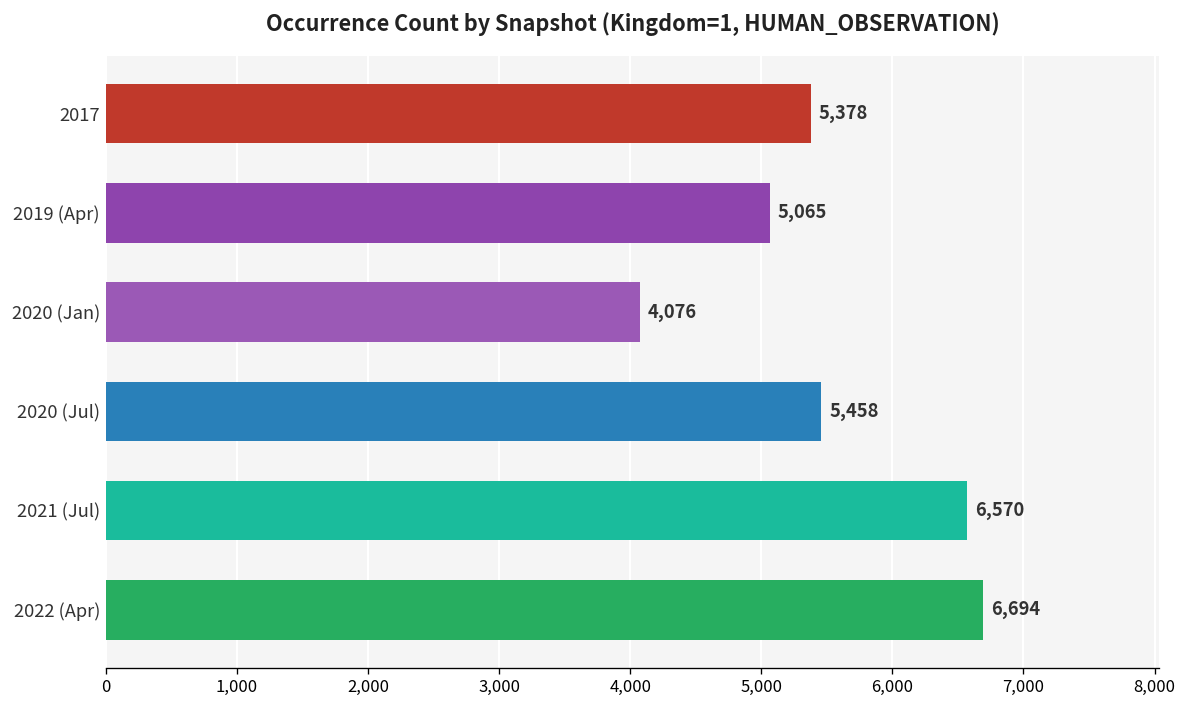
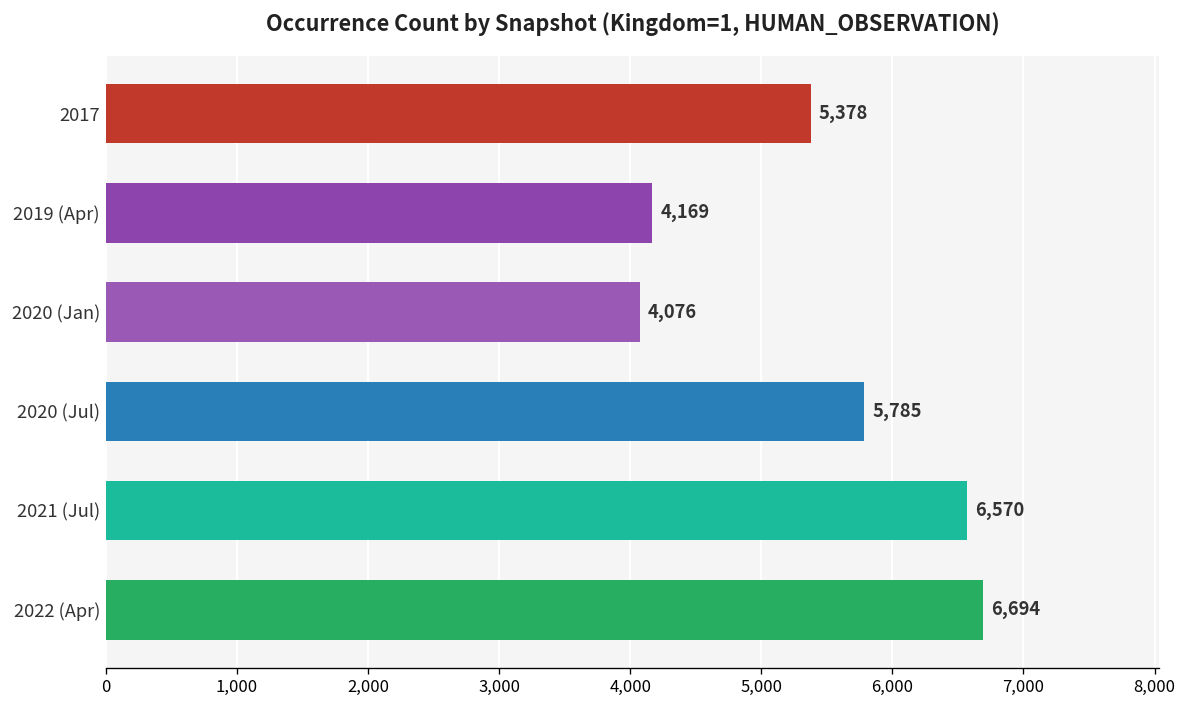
  {
    "2017": "5,378",
-   "2019 (Apr)": "5,065",
+   "2019 (Apr)": "4,169",
    "2020 (Jan)": "4,076",
-   "2020 (Jul)": "5,458",
+   "2020 (Jul)": "5,785",
    "2021 (Jul)": "6,570",
    "2022 (Apr)": "6,694"
  }
